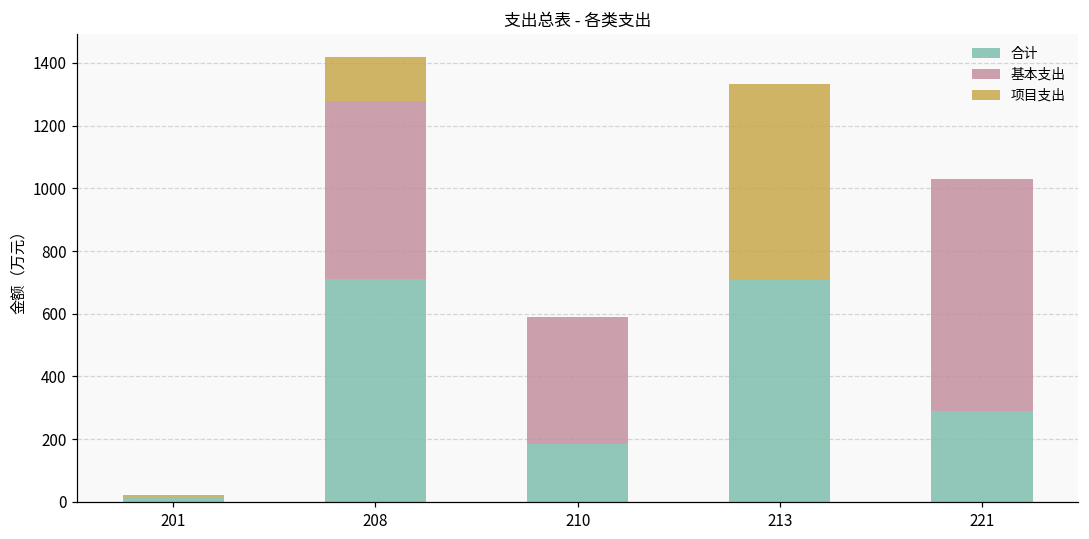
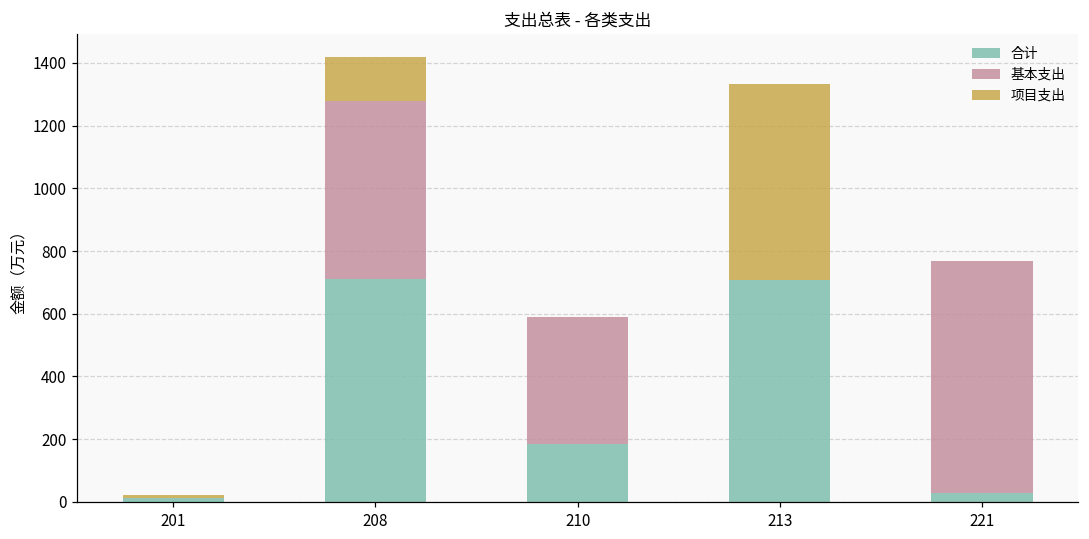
  {
    "合计": {
      "201": 10,
      "208": 710,
      "210": 180,
      "213": 710,
-     "221": 290
+     "221": 30
    },
    "基本支出": {
      "201": 0,
      "208": 570,
      "210": 410,
      "213": 0,
      "221": 740
    },
    "项目支出": {
      "201": 10,
      "208": 140,
      "210": 0,
      "213": 620,
      "221": 0
    }
  }
